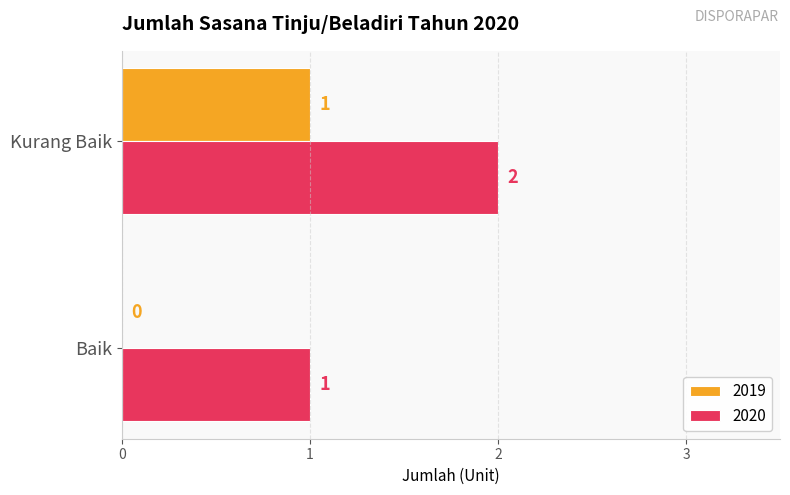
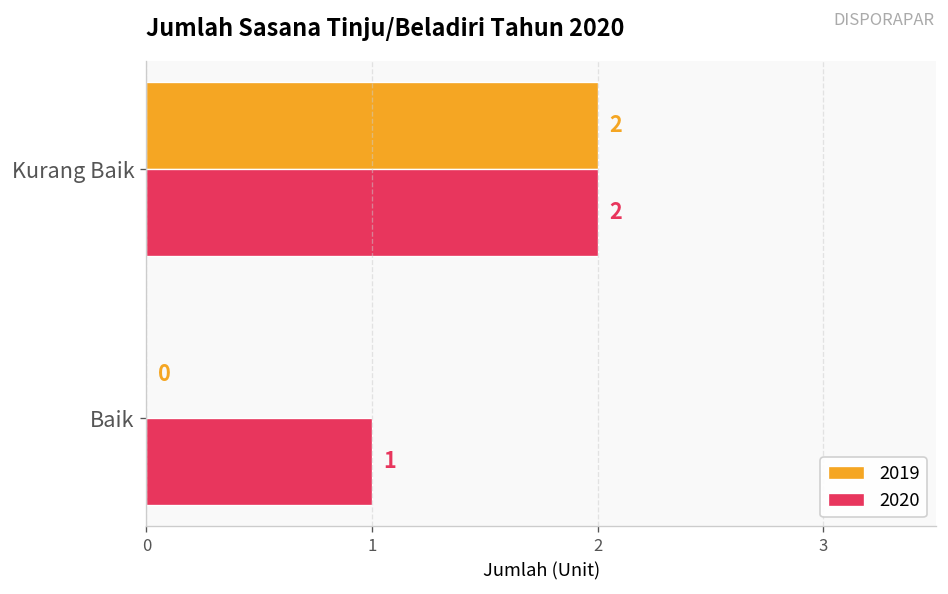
  {
    "2019": {
-     "Kurang Baik": 1,
+     "Kurang Baik": 2,
      "Baik": 0
    },
    "2020": {
      "Kurang Baik": 2,
      "Baik": 1
    }
  }
